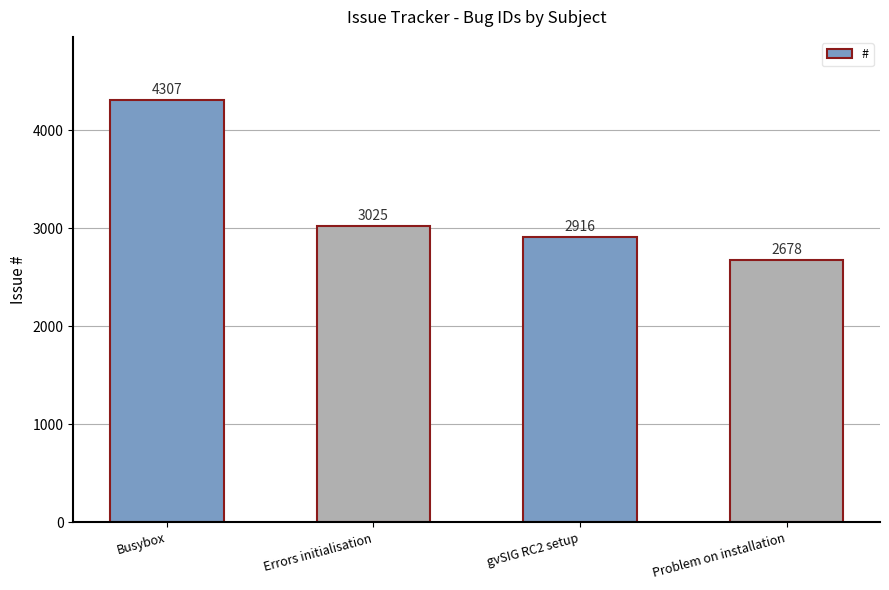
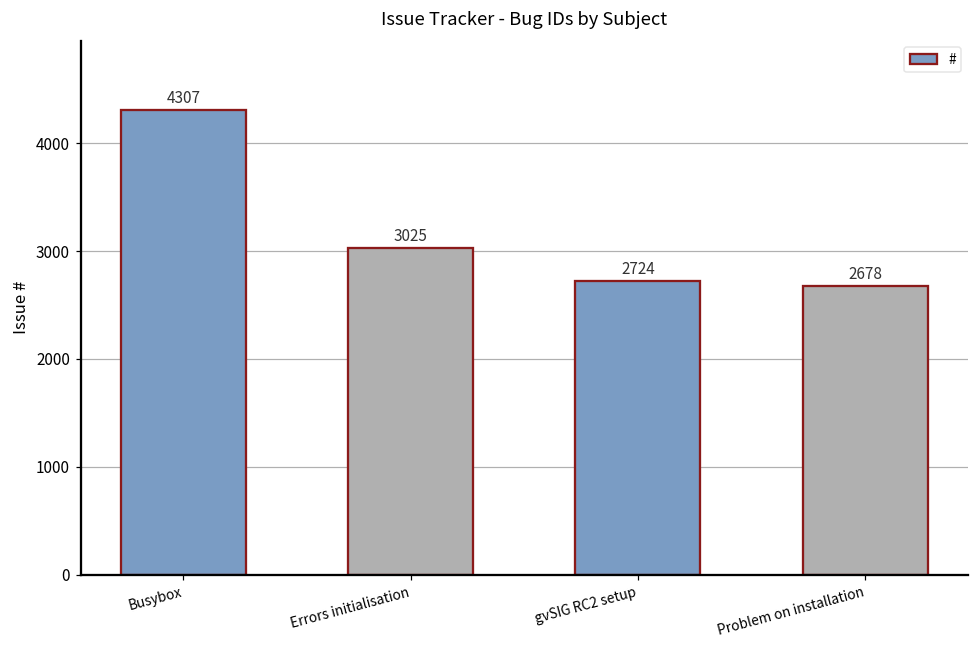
  {
    "Busybox": 4307,
    "Errors initialisation": 3025,
-   "gvSIG RC2 setup": 2916,
+   "gvSIG RC2 setup": 2724,
    "Problem on installation": 2678
  }
